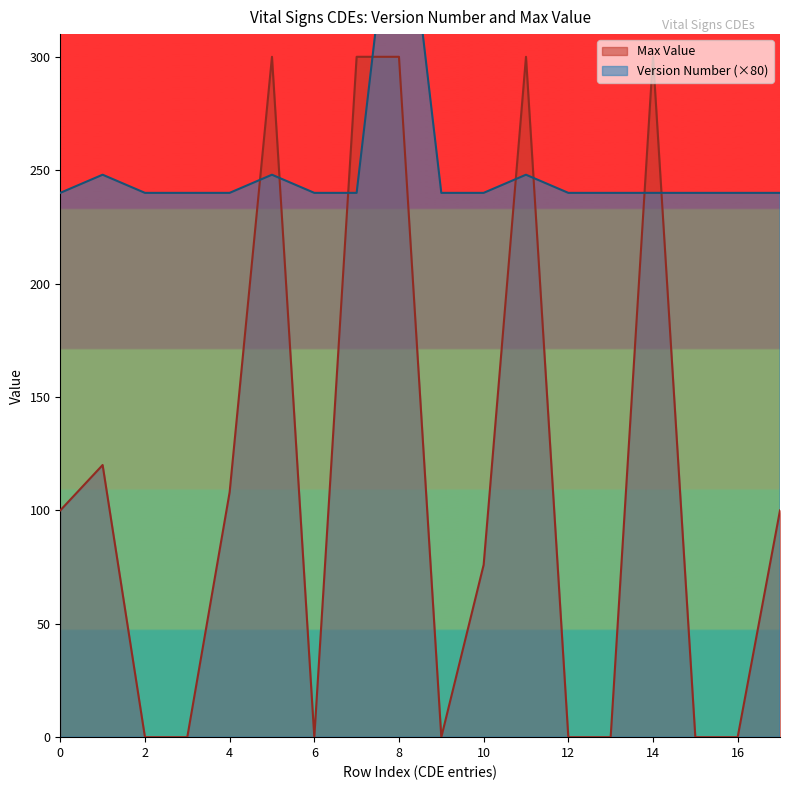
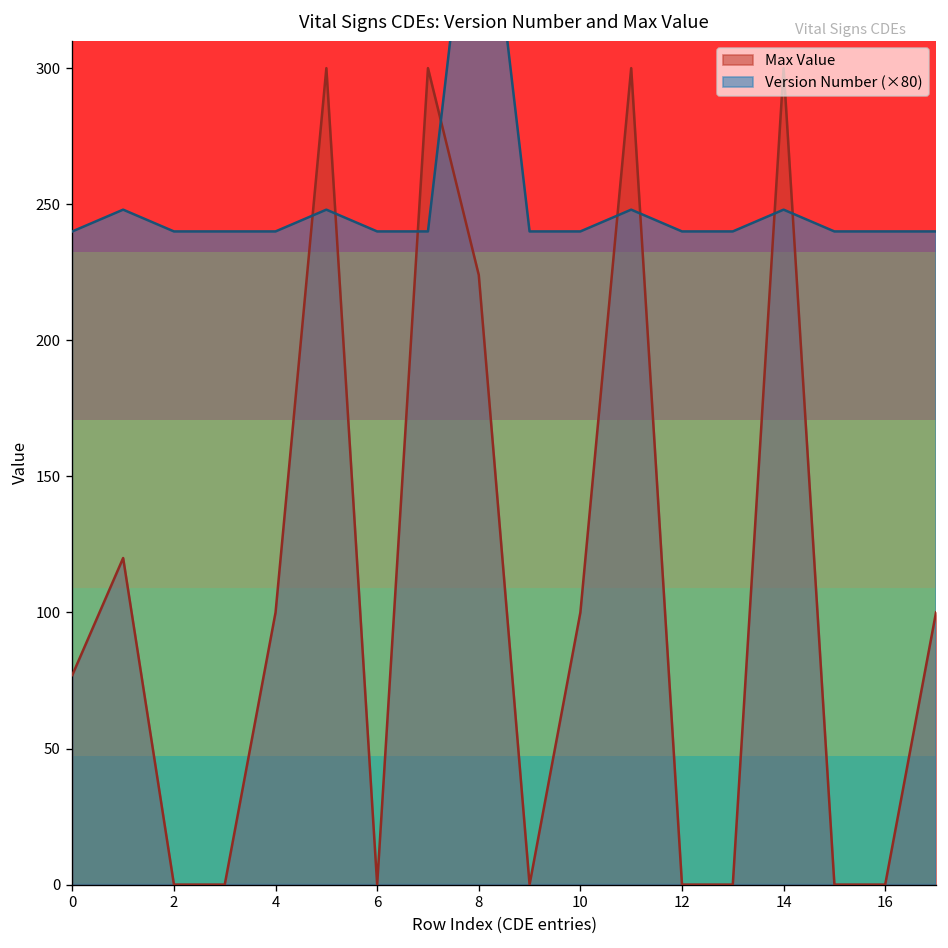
  {
    "Max Value": {
-     "0": 100,
+     "0": 77,
      "2": 0,
-     "4": 108,
+     "4": 100,
      "6": 0,
-     "8": 300,
-     "10": 76,
+     "8": 224,
+     "10": 100,
      "12": 0,
      "16": 0
    },
    "Version Number (×80)": {
      "0": 240,
      "2": 240,
      "4": 240,
      "6": 240,
      "10": 240,
      "12": 240,
-     "14": 240,
+     "14": 248,
      "16": 240
    }
  }
